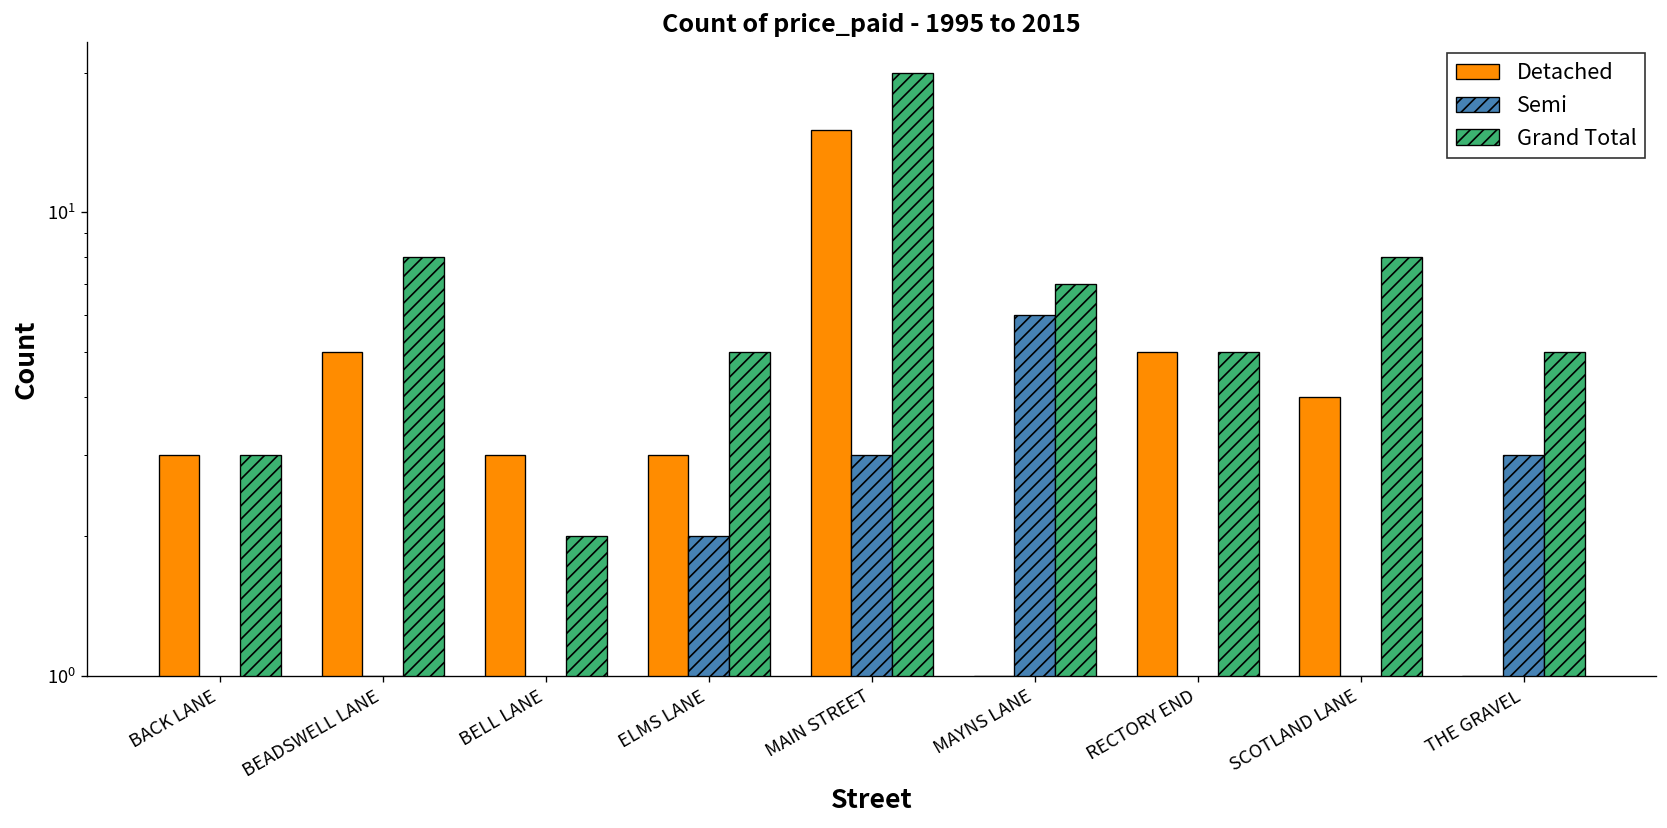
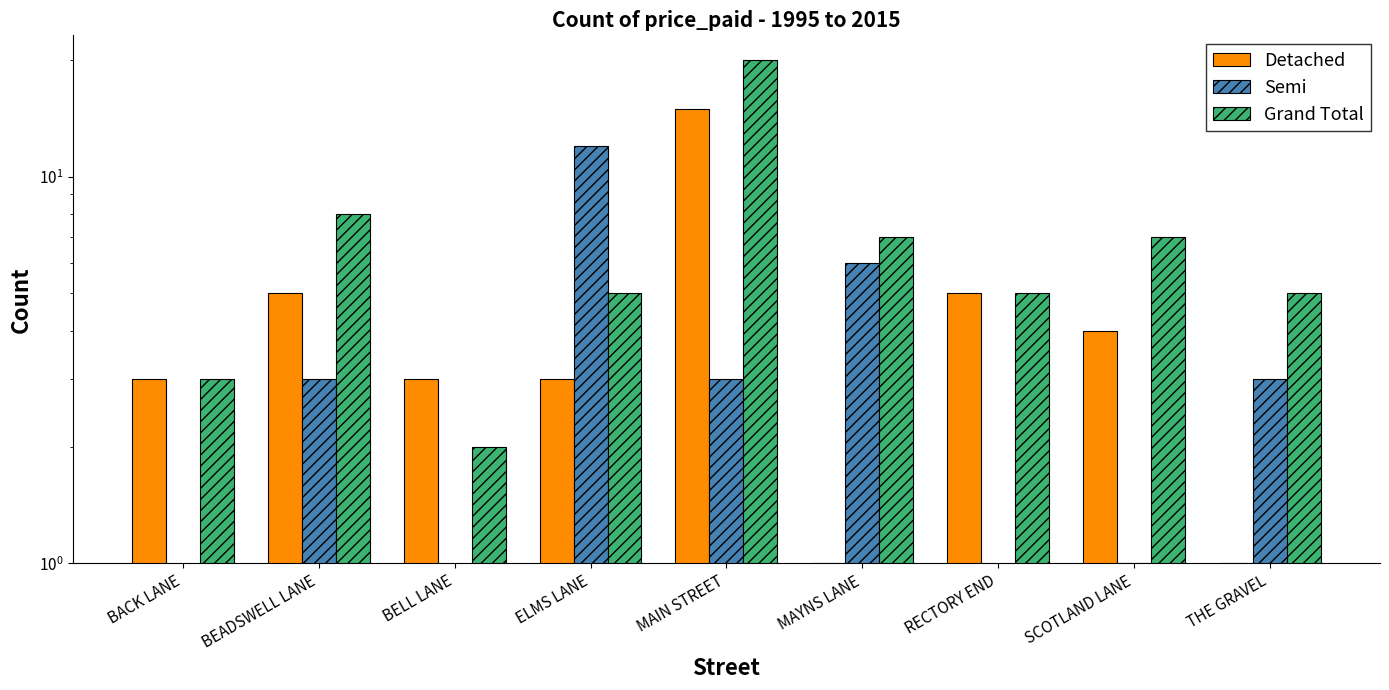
  {
    "Detached": {
      "BACK LANE": 3,
      "BEADSWELL LANE": 5,
      "BELL LANE": 3,
      "ELMS LANE": 3,
      "MAIN STREET": 15,
      "MAYNS LANE": 1,
      "RECTORY END": 5,
      "SCOTLAND LANE": 4,
      "THE GRAVEL": 1
    },
    "Semi": {
-     "BEADSWELL LANE": 1,
-     "ELMS LANE": 2,
+     "BEADSWELL LANE": 3,
+     "ELMS LANE": 12,
      "MAIN STREET": 3,
      "MAYNS LANE": 6,
      "SCOTLAND LANE": 1,
      "THE GRAVEL": 3
    },
    "Grand Total": {
      "BACK LANE": 3,
      "BEADSWELL LANE": 8,
      "BELL LANE": 2,
      "ELMS LANE": 5,
      "MAIN STREET": 20,
      "MAYNS LANE": 7,
      "RECTORY END": 5,
-     "SCOTLAND LANE": 8,
+     "SCOTLAND LANE": 7,
      "THE GRAVEL": 5
    }
  }
